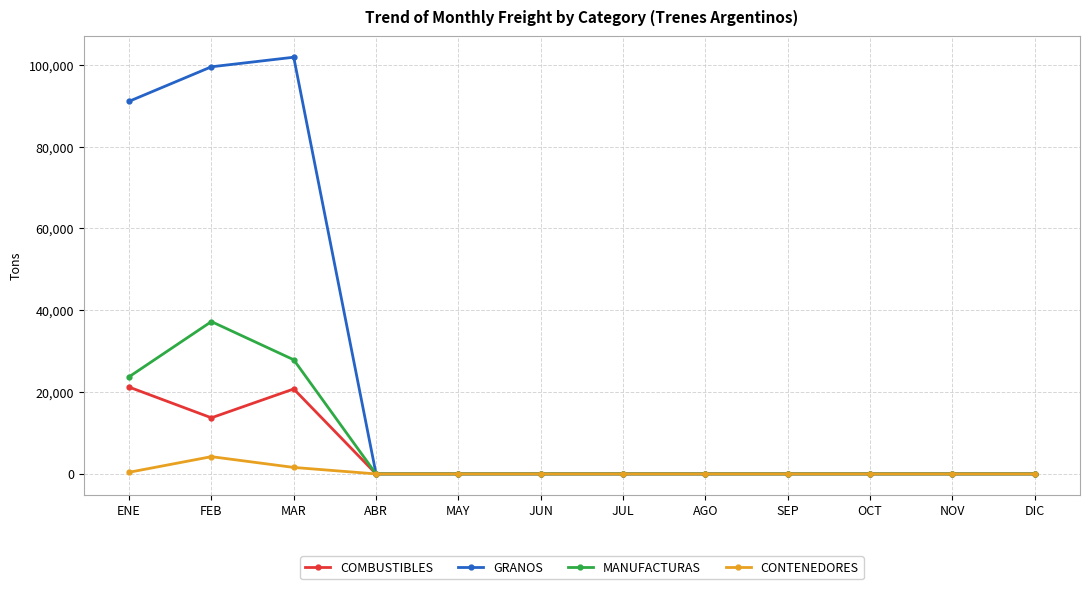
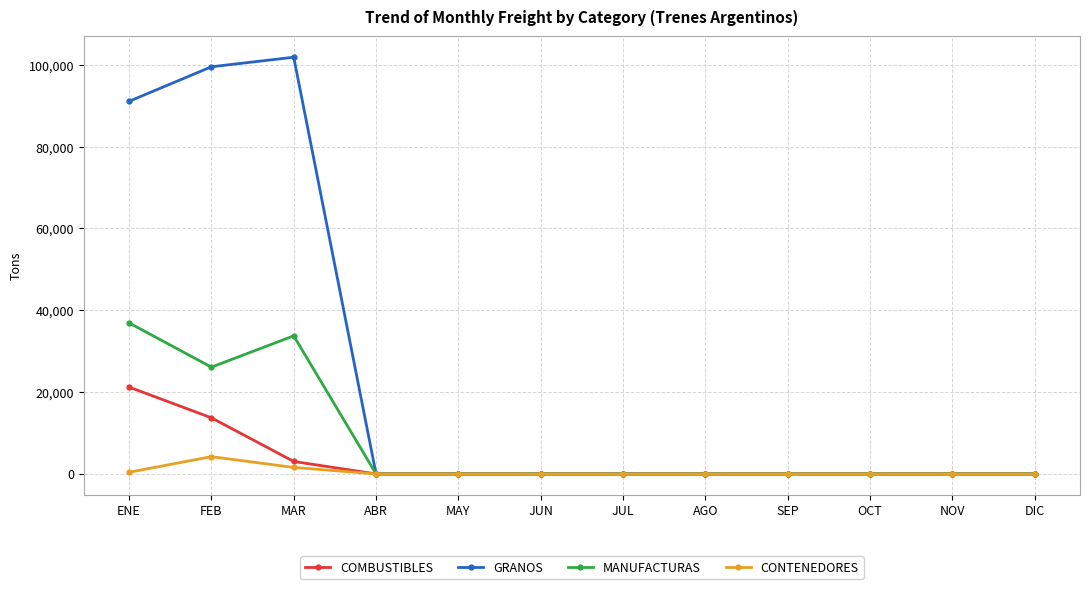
  {
    "COMBUSTIBLES": {
      "ENE": "21,000",
      "FEB": "14,000",
-     "MAR": "21,000"
+     "MAR": "3,000"
    },
    "GRANOS": {
      "ENE": "91,000",
      "FEB": "100,000",
      "MAR": "102,000"
    },
    "MANUFACTURAS": {
-     "ENE": "24,000",
-     "FEB": "37,000",
-     "MAR": "28,000"
+     "ENE": "37,000",
+     "FEB": "26,000",
+     "MAR": "34,000"
    },
    "CONTENEDORES": {
      "ENE": "0",
      "FEB": "4,000",
      "MAR": "2,000"
    }
  }
